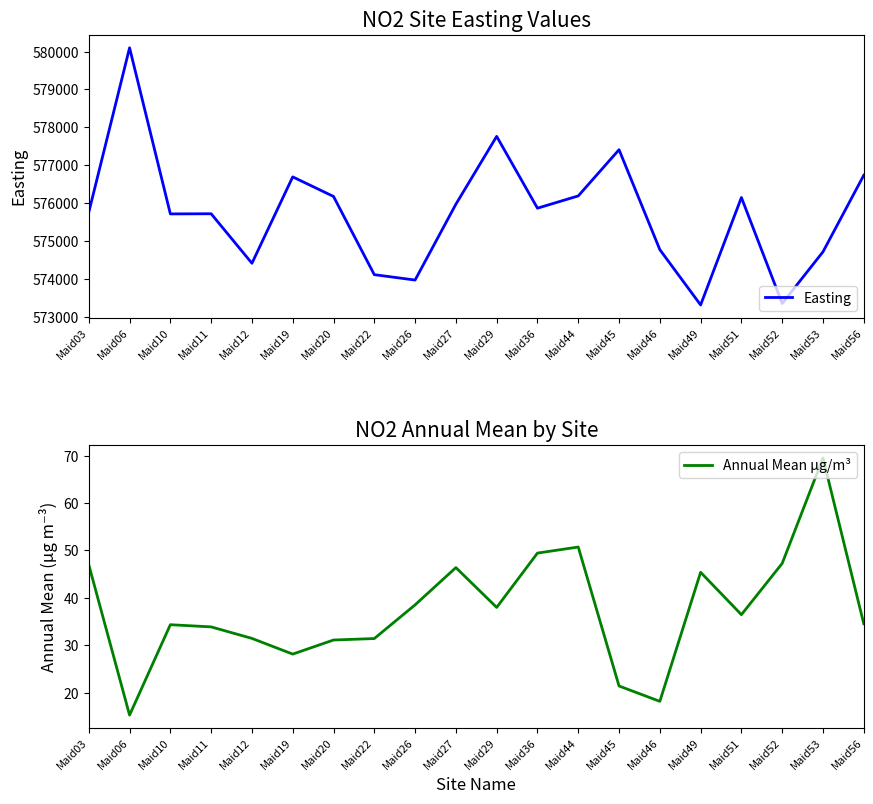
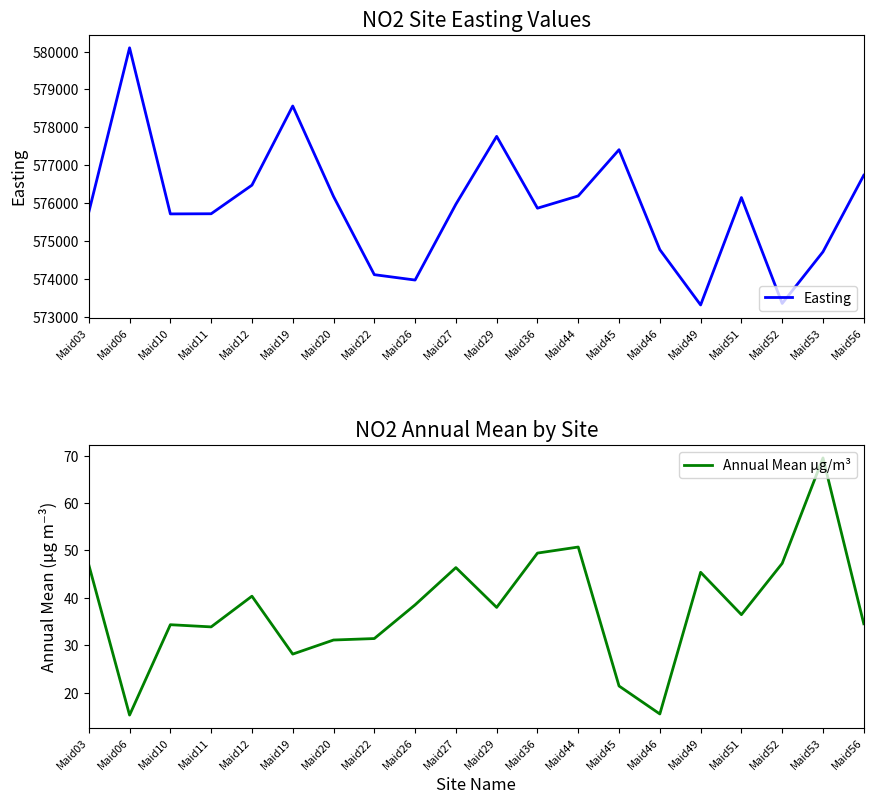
  {
    "NO2 Site Easting Values": {
      "Maid03": 575800,
      "Maid06": 580100,
      "Maid10": 575700,
      "Maid11": 575700,
-     "Maid12": 574400,
-     "Maid19": 576700,
+     "Maid12": 576500,
+     "Maid19": 578600,
      "Maid20": 576200,
      "Maid22": 574100,
      "Maid26": 574000,
      "Maid27": 576000,
      "Maid29": 577800,
      "Maid36": 575900,
      "Maid44": 576200,
      "Maid45": 577400,
      "Maid46": 574800,
      "Maid49": 573300,
      "Maid51": 576100,
      "Maid53": 574700,
      "Maid56": 576700
    },
    "NO2 Annual Mean by Site": {
      "Maid03": 47,
      "Maid06": 15,
      "Maid10": 34,
      "Maid11": 34,
-     "Maid12": 31,
+     "Maid12": 40,
      "Maid19": 28,
      "Maid20": 31,
      "Maid22": 31,
      "Maid26": 39,
      "Maid27": 46,
      "Maid29": 38,
      "Maid36": 49,
      "Maid44": 51,
      "Maid45": 21,
-     "Maid46": 18,
+     "Maid46": 16,
      "Maid49": 45,
      "Maid51": 36,
      "Maid52": 47,
      "Maid56": 35
    }
  }
